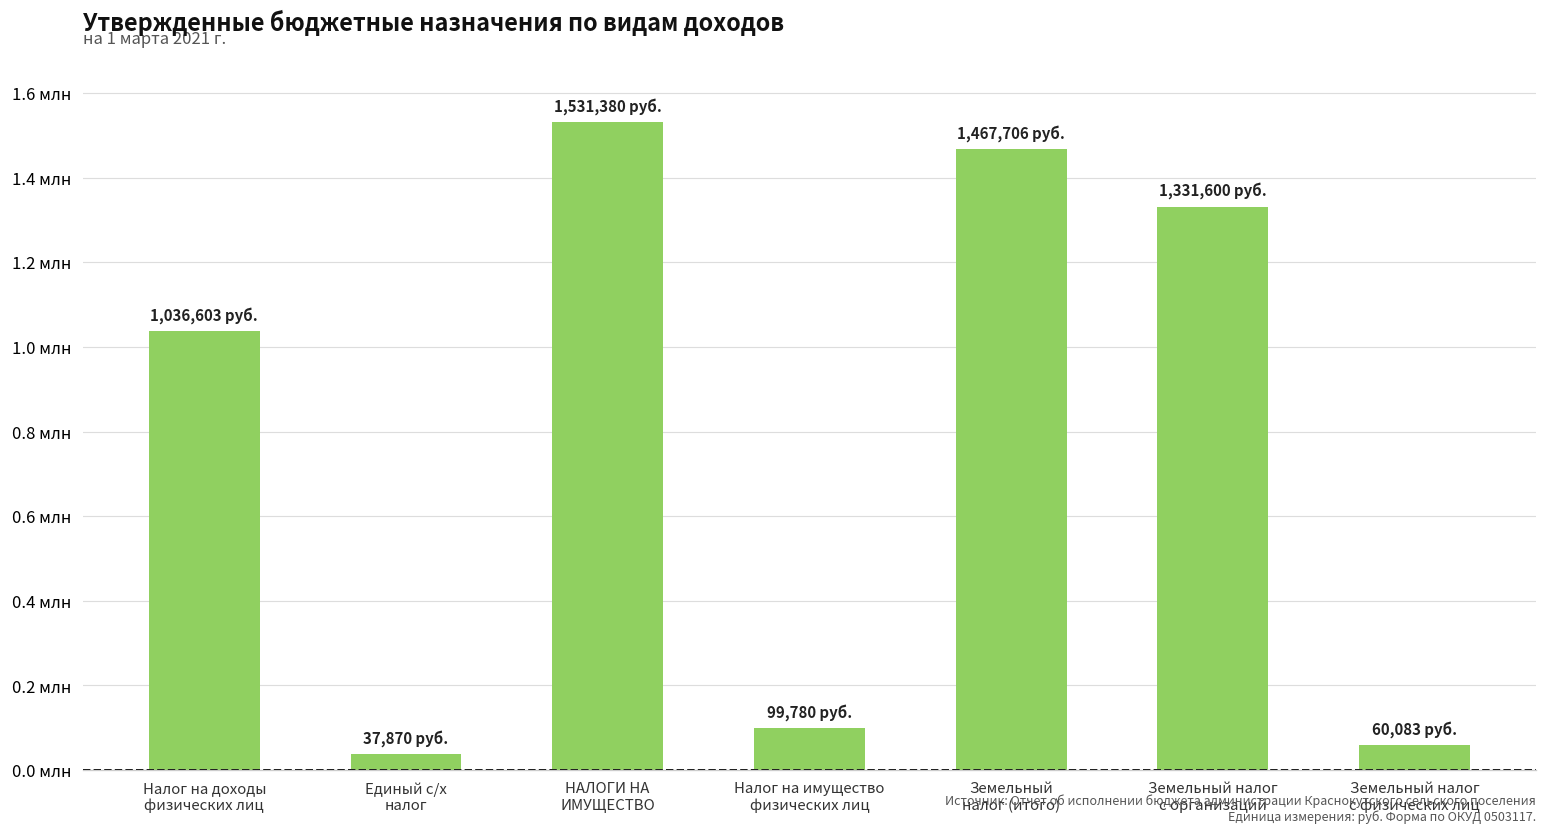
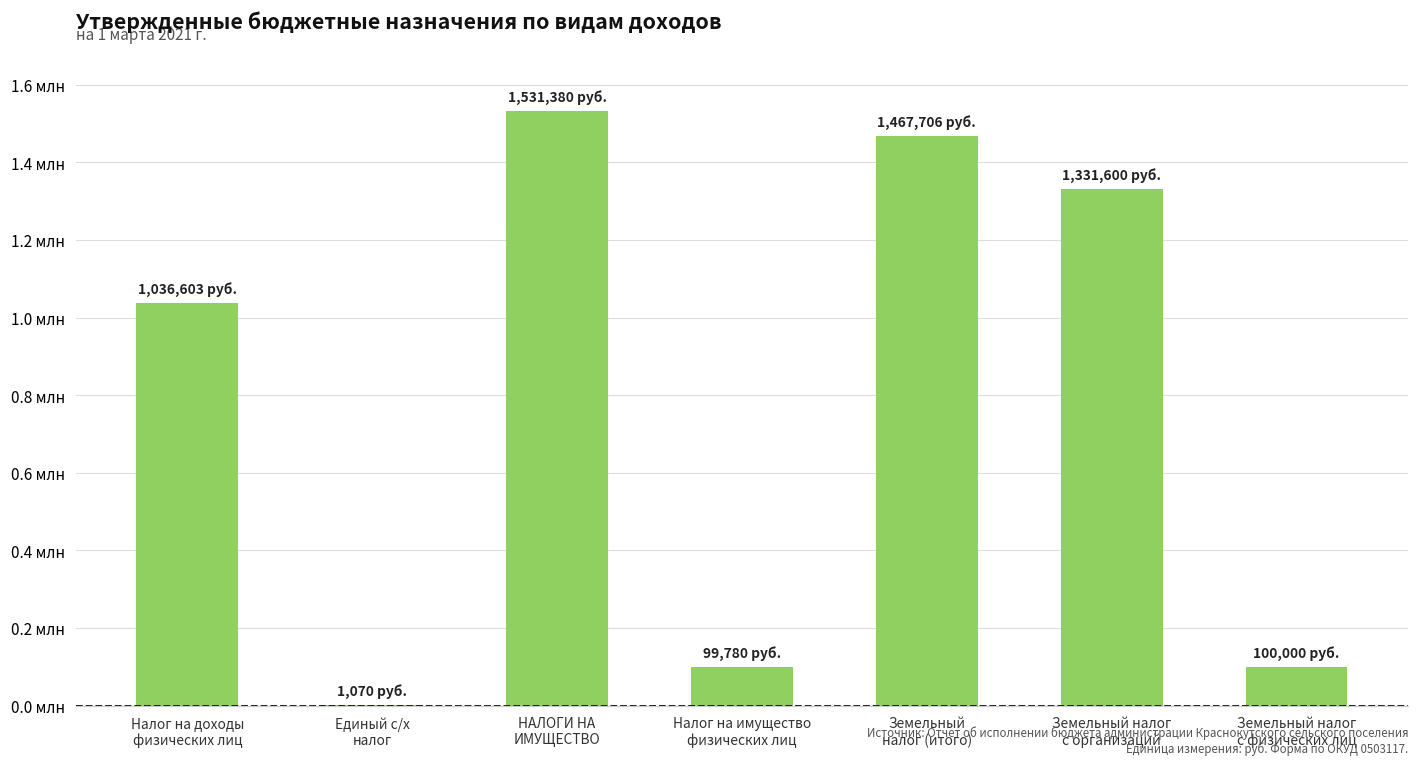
  {
    "Налог на доходы физических лиц": "1,036,603",
-   "Единый с/х налог": "37,870",
+   "Единый с/х налог": "1,070",
    "НАЛОГИ НА ИМУЩЕСТВО": "1,531,380",
    "Налог на имущество физических лиц": "99,780",
    "Земельный налог (итого)": "1,467,706",
    "Земельный налог с организаций": "1,331,600",
-   "Земельный налог с физических лиц": "60,083"
+   "Земельный налог с физических лиц": "100,000"
  }
